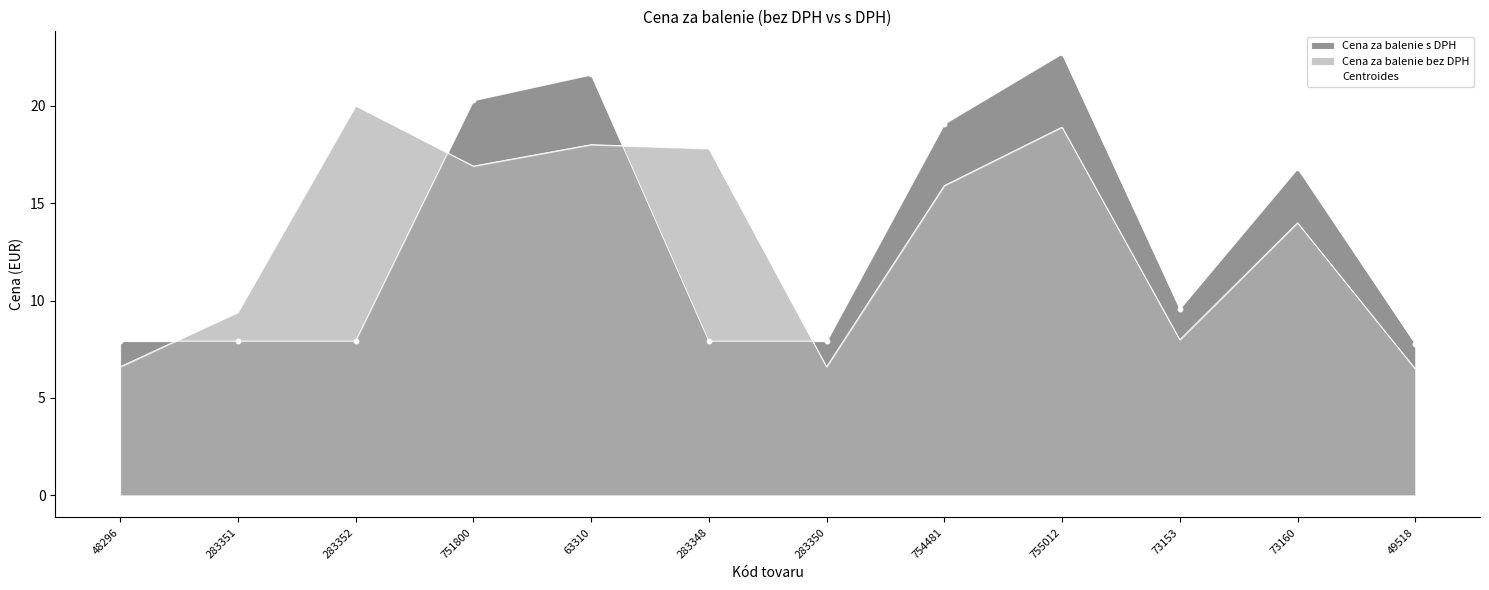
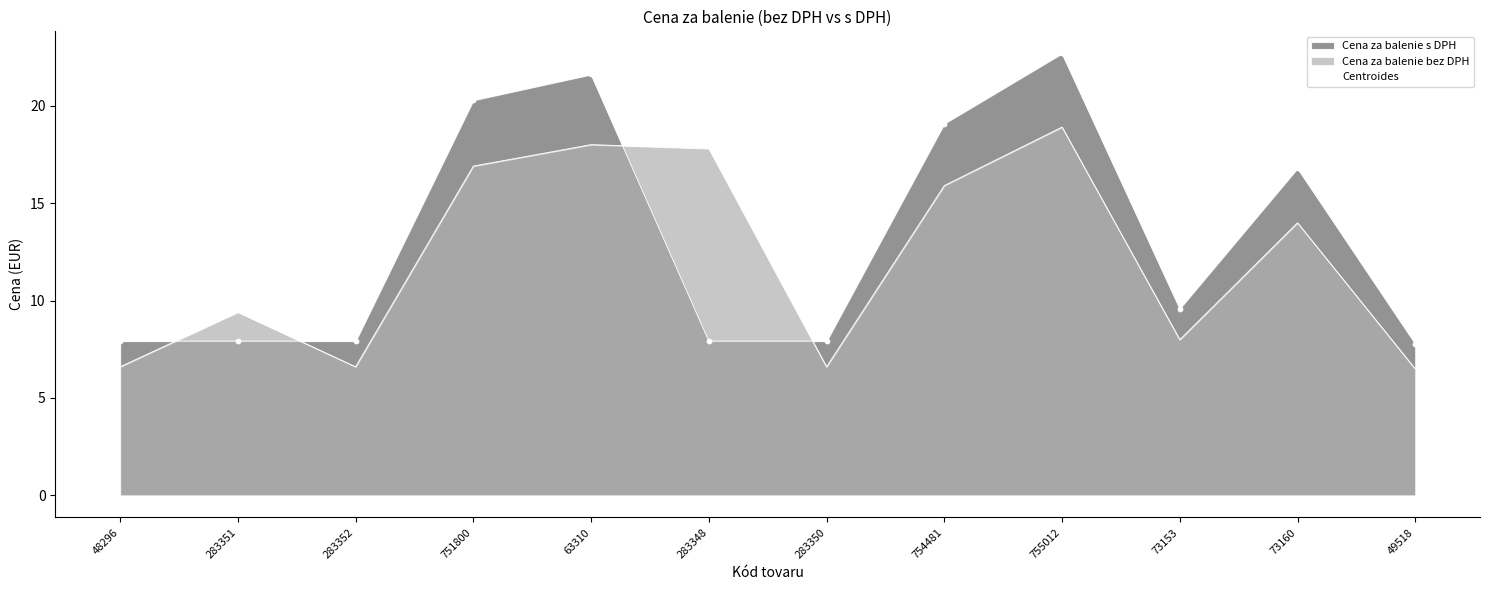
  {
    "Centroides": {
      "48296": 7.9,
      "283351": 7.9,
      "283352": 7.9,
      "751800": 20.3,
      "63310": 21.6,
      "283348": 7.9,
      "283350": 7.9,
      "754481": 19.1,
      "755012": 22.7,
      "73153": 9.6,
      "73160": 16.8,
      "49518": 7.8
    },
    "Cena za balenie bez DPH": {
      "48296": 6.6,
      "283351": 9.4,
-     "283352": 20.0,
+     "283352": 6.6,
      "751800": 16.9,
      "63310": 18.0,
      "283348": 17.8,
      "283350": 6.6,
      "754481": 15.9,
      "755012": 18.9,
      "73153": 8.0,
      "73160": 14.0,
      "49518": 6.5
    }
  }
